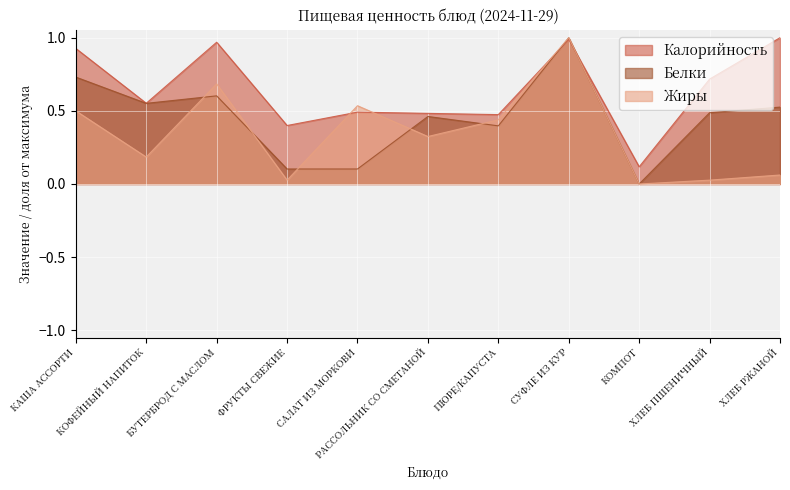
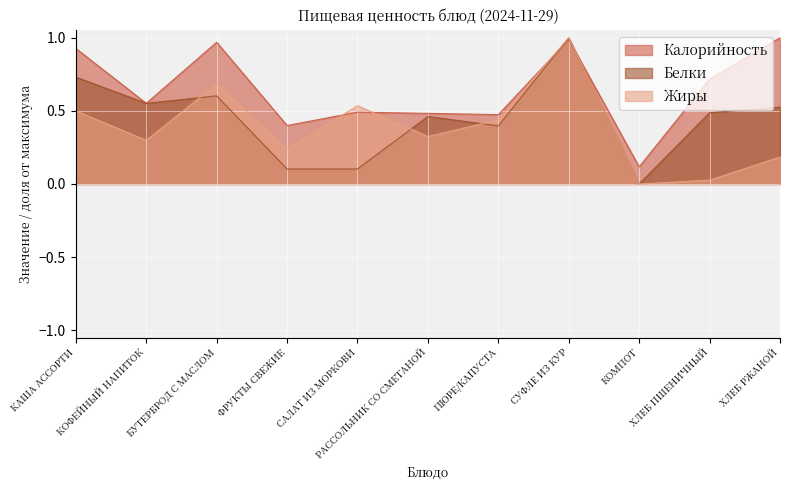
  {
    "Жиры": {
      "КАША АССОРТИ": 0.50,
-     "КОФЕЙНЫЙ НАПИТОК": 0.18,
+     "КОФЕЙНЫЙ НАПИТОК": 0.30,
      "БУТЕРБРОД С МАСЛОМ": 0.68,
-     "ФРУКТЫ СВЕЖИЕ": 0.03,
+     "ФРУКТЫ СВЕЖИЕ": 0.24,
      "САЛАТ ИЗ МОРКОВИ": 0.54,
      "РАССОЛЬНИК СО СМЕТАНОЙ": 0.32,
      "ПЮРЕ/КАПУСТА": 0.44,
      "ХЛЕБ ПШЕНИЧНЫЙ": 0.03,
-     "ХЛЕБ РЖАНОЙ": 0.06
+     "ХЛЕБ РЖАНОЙ": 0.18
    }
  }
